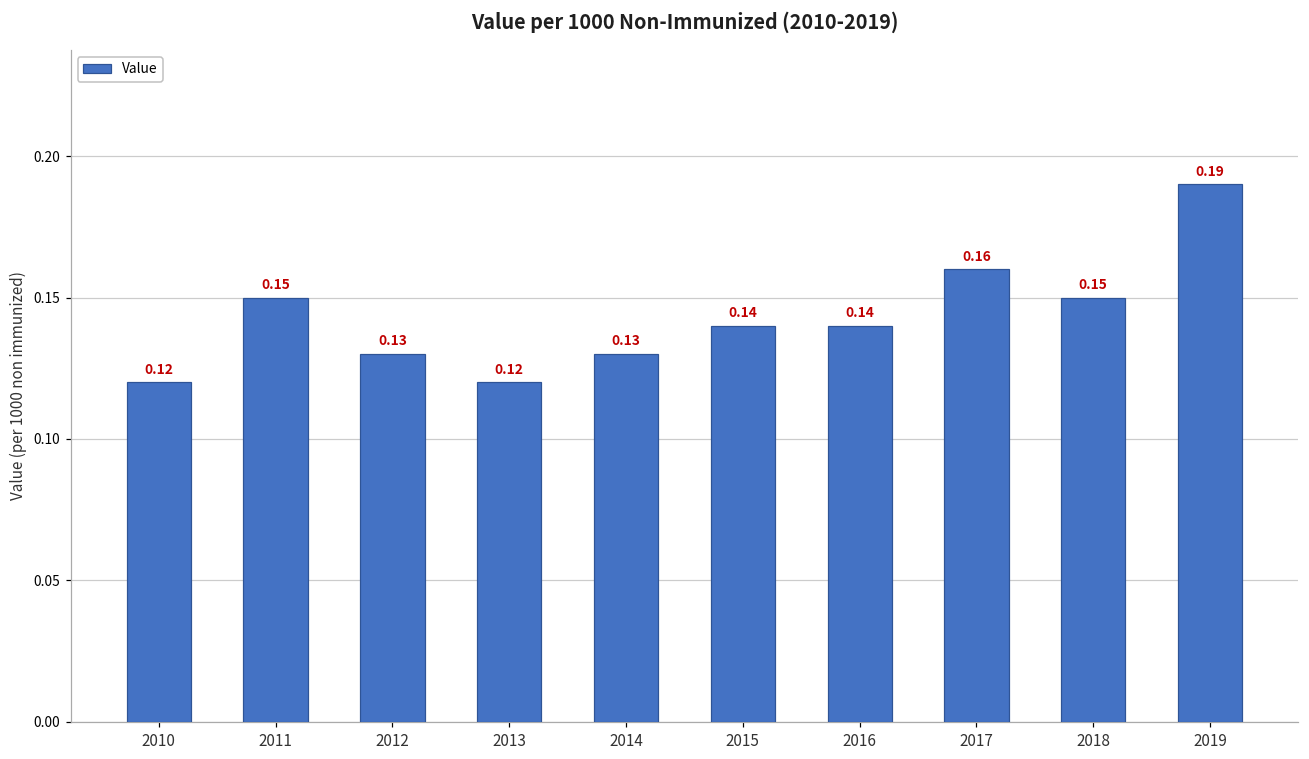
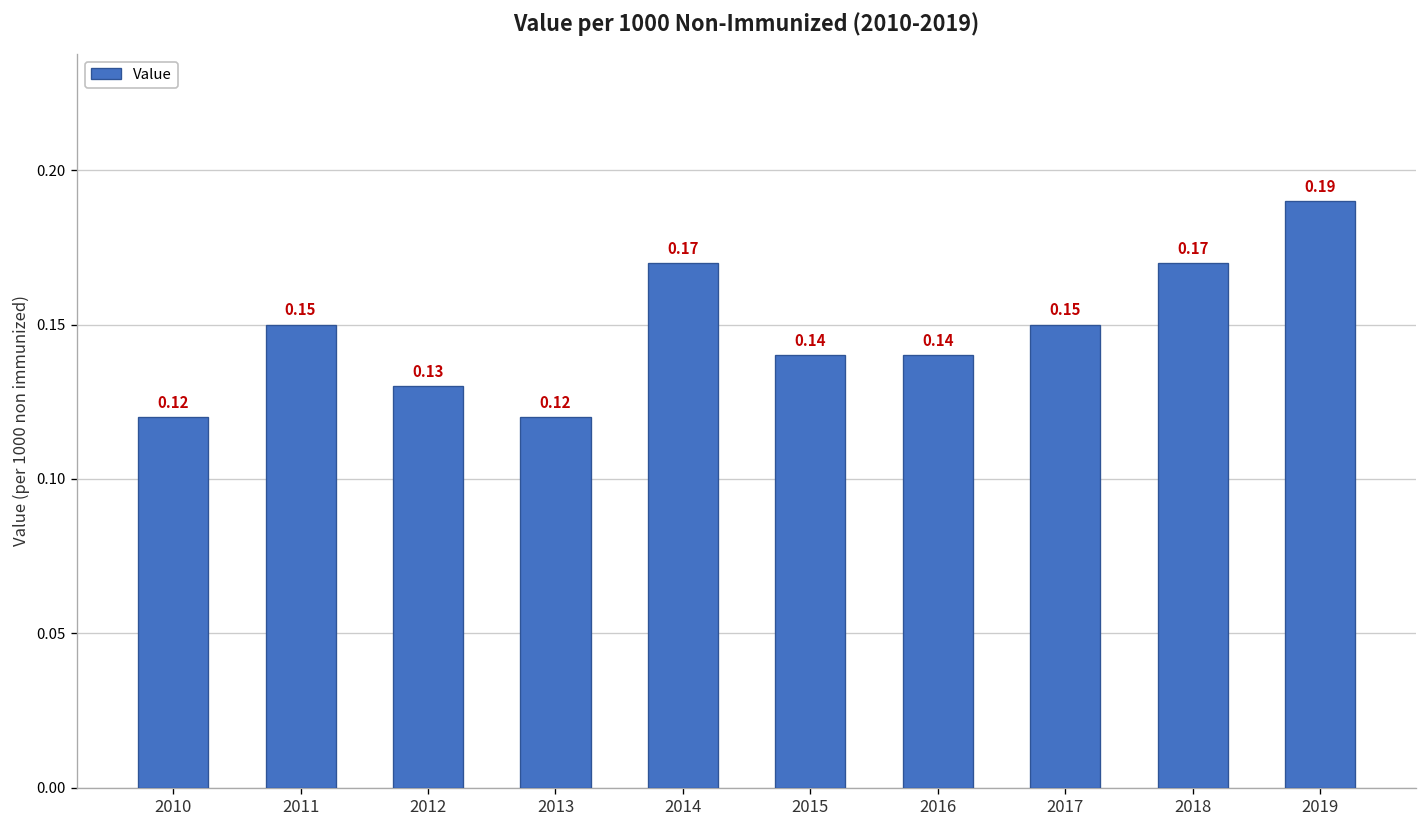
  {
    "2010": 0.12,
    "2011": 0.15,
    "2012": 0.13,
    "2013": 0.12,
-   "2014": 0.13,
+   "2014": 0.17,
    "2015": 0.14,
    "2016": 0.14,
-   "2017": 0.16,
-   "2018": 0.15,
+   "2017": 0.15,
+   "2018": 0.17,
    "2019": 0.19
  }
